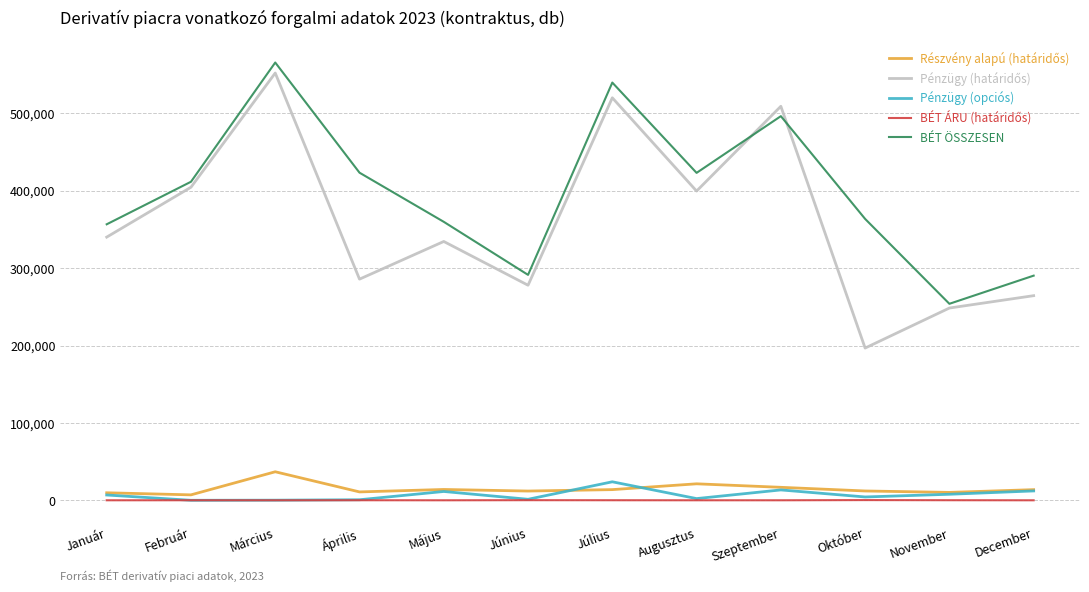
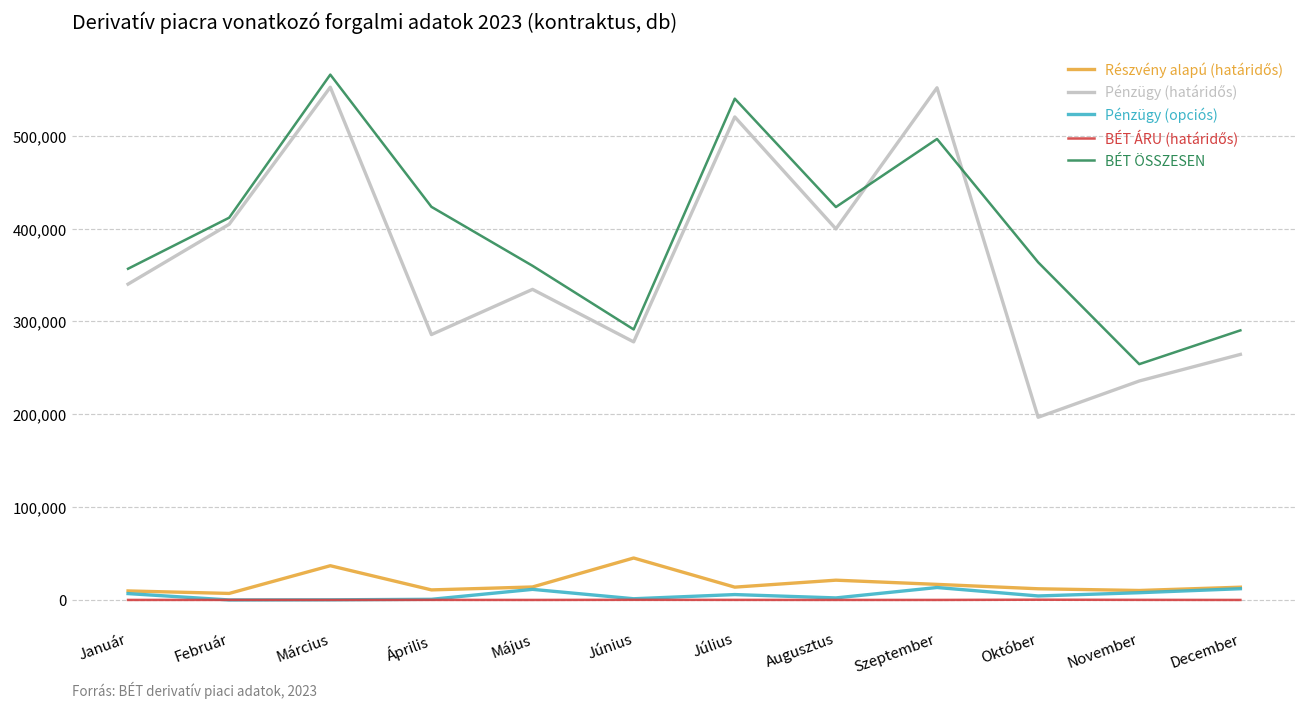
  {
    "Részvény alapú (határidős)": {
      "Február": "10,000",
      "Március": "40,000",
      "Április": "10,000",
-     "Június": "10,000",
+     "Június": "50,000",
      "Július": "10,000",
      "Augusztus": "20,000",
      "Szeptember": "20,000",
      "Október": "10,000"
    },
    "Pénzügy (határidős)": {
      "Január": "340,000",
      "Február": "400,000",
      "Március": "550,000",
      "Április": "290,000",
      "Május": "330,000",
      "Június": "280,000",
      "Július": "520,000",
      "Augusztus": "400,000",
-     "Szeptember": "510,000",
+     "Szeptember": "550,000",
      "Október": "200,000",
-     "November": "250,000",
+     "November": "240,000",
      "December": "260,000"
    },
    "Pénzügy (opciós)": {
-     "Július": "20,000",
+     "Július": "10,000",
      "Szeptember": "10,000",
      "Október": "0"
    },
    "BÉT ÁRU (határidős)": {
      "Január": "0",
      "Május": "0",
      "Július": "0",
      "Szeptember": "0",
      "Október": "0",
      "November": "0",
      "December": "0"
    },
    "BÉT ÖSSZESEN": {
      "Január": "360,000",
      "Február": "410,000",
      "Március": "570,000",
      "Április": "420,000",
      "Május": "360,000",
      "Június": "290,000",
      "Július": "540,000",
      "Augusztus": "420,000",
      "Szeptember": "500,000",
      "Október": "360,000",
      "November": "250,000",
      "December": "290,000"
    }
  }
